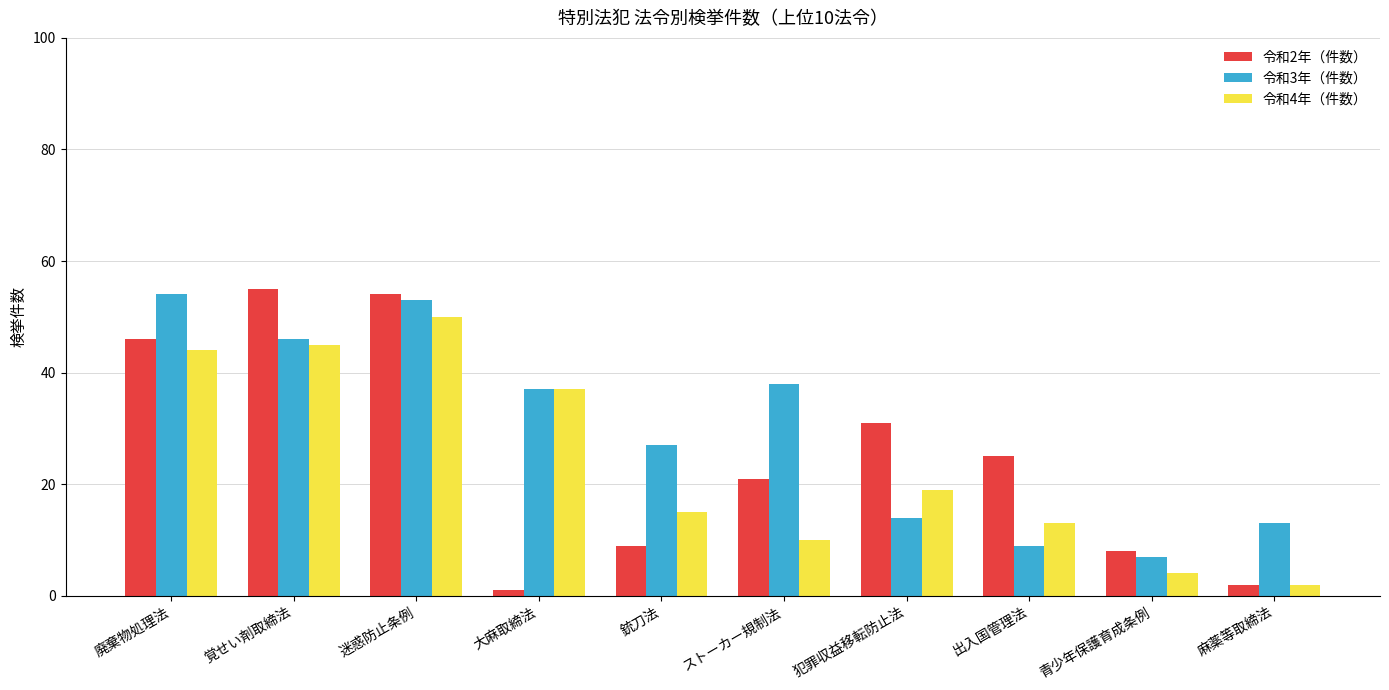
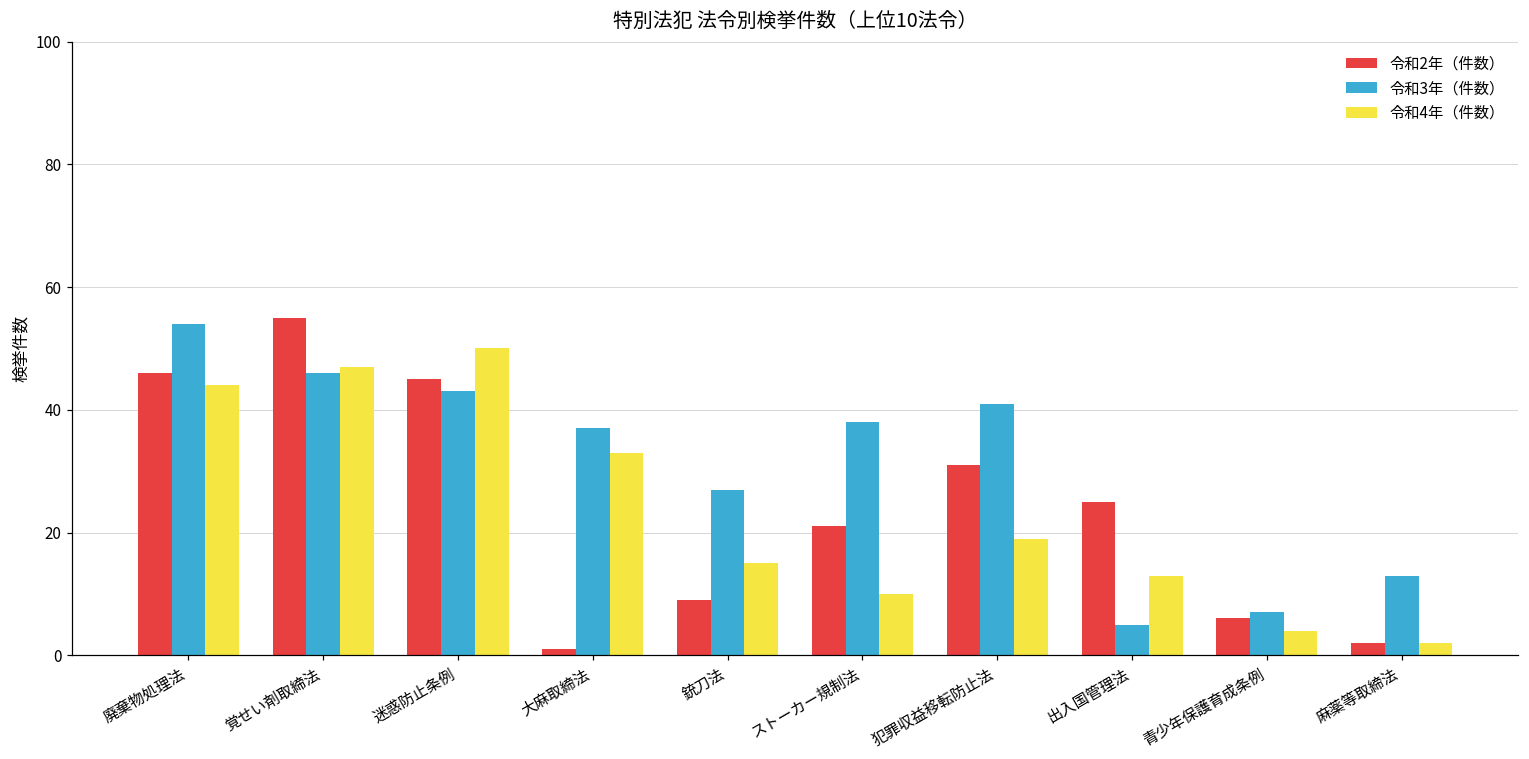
  {
    "令和2年（件数）": {
      "廃棄物処理法": 46,
      "覚せい剤取締法": 55,
-     "迷惑防止条例": 54,
+     "迷惑防止条例": 45,
      "大麻取締法": 1,
      "銃刀法": 9,
      "ストーカー規制法": 21,
      "犯罪収益移転防止法": 31,
      "出入国管理法": 25,
-     "青少年保護育成条例": 8,
+     "青少年保護育成条例": 6,
      "麻薬等取締法": 2
    },
    "令和3年（件数）": {
      "廃棄物処理法": 54,
      "覚せい剤取締法": 46,
-     "迷惑防止条例": 53,
+     "迷惑防止条例": 43,
      "大麻取締法": 37,
      "銃刀法": 27,
      "ストーカー規制法": 38,
-     "犯罪収益移転防止法": 14,
-     "出入国管理法": 9,
+     "犯罪収益移転防止法": 41,
+     "出入国管理法": 5,
      "青少年保護育成条例": 7,
      "麻薬等取締法": 13
    },
    "令和4年（件数）": {
      "廃棄物処理法": 44,
-     "覚せい剤取締法": 45,
+     "覚せい剤取締法": 47,
      "迷惑防止条例": 50,
-     "大麻取締法": 37,
+     "大麻取締法": 33,
      "銃刀法": 15,
      "ストーカー規制法": 10,
      "犯罪収益移転防止法": 19,
      "出入国管理法": 13,
      "青少年保護育成条例": 4,
      "麻薬等取締法": 2
    }
  }
